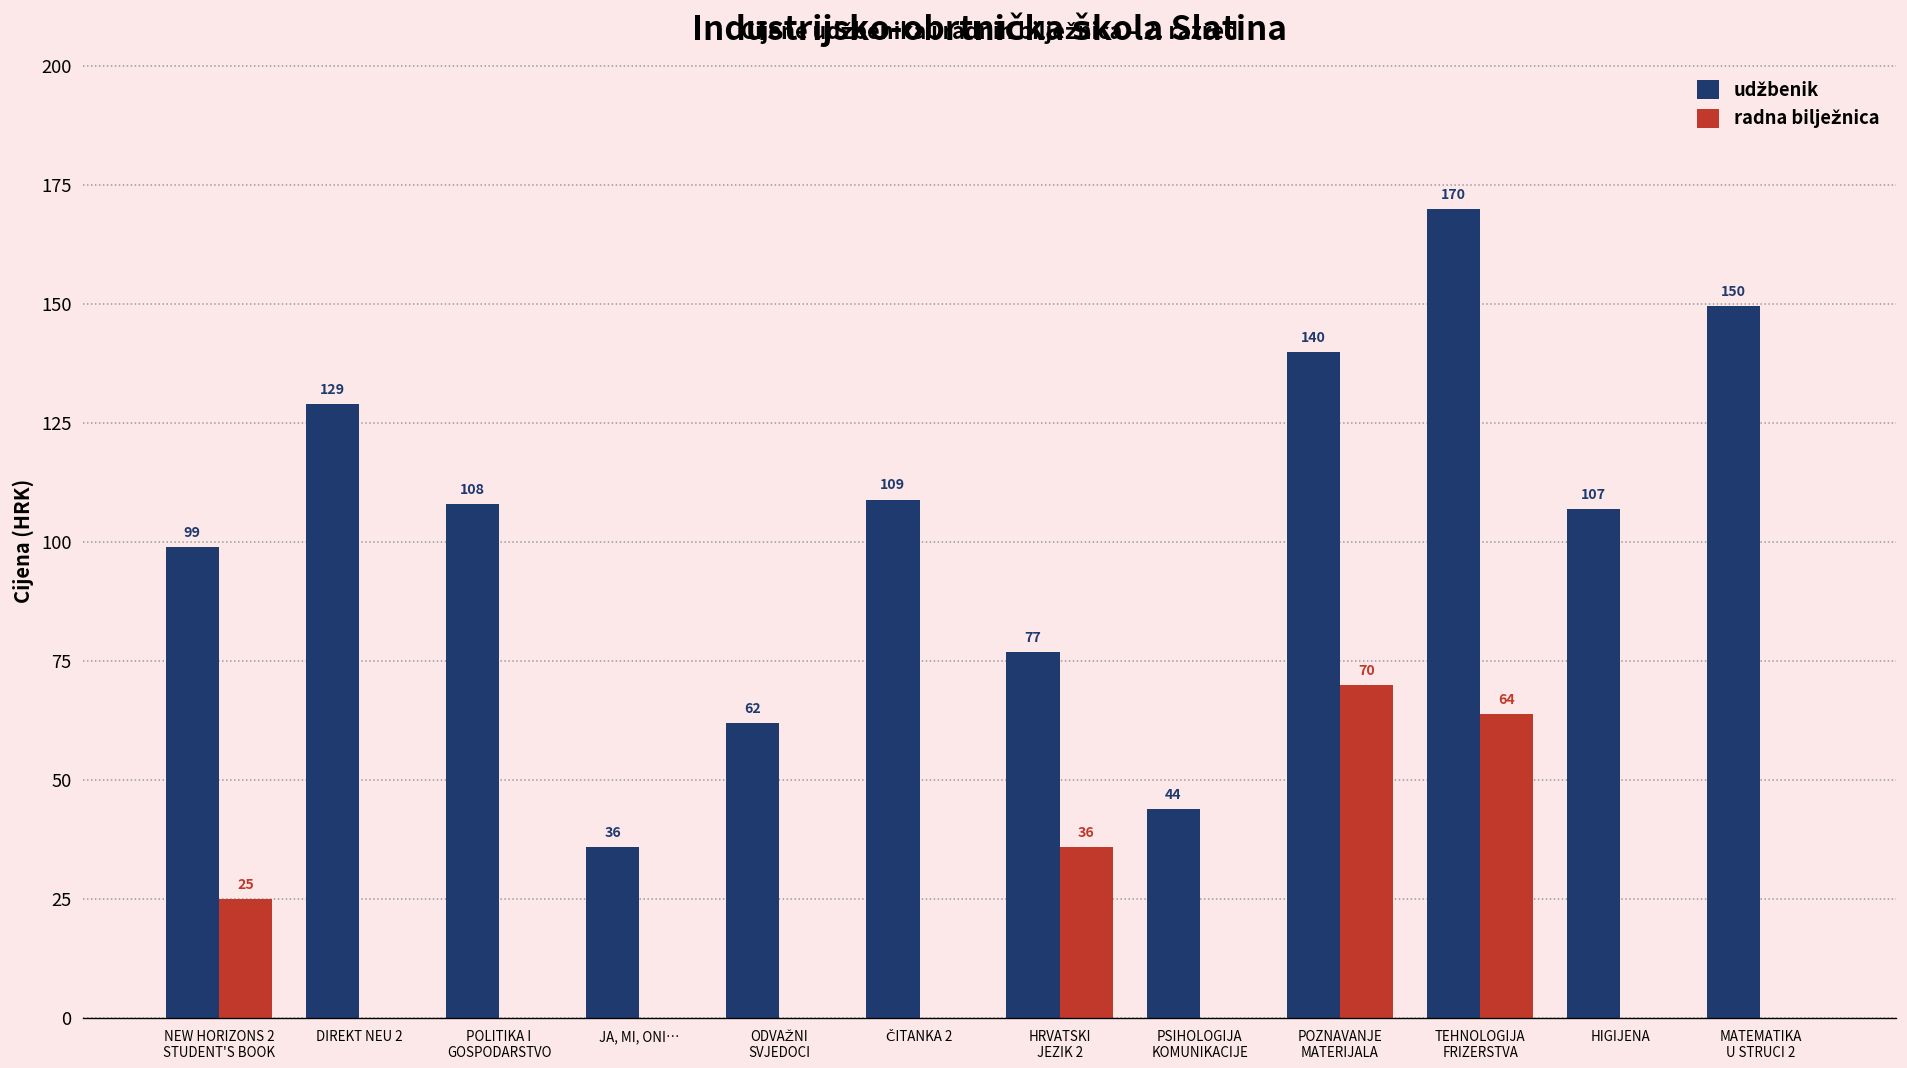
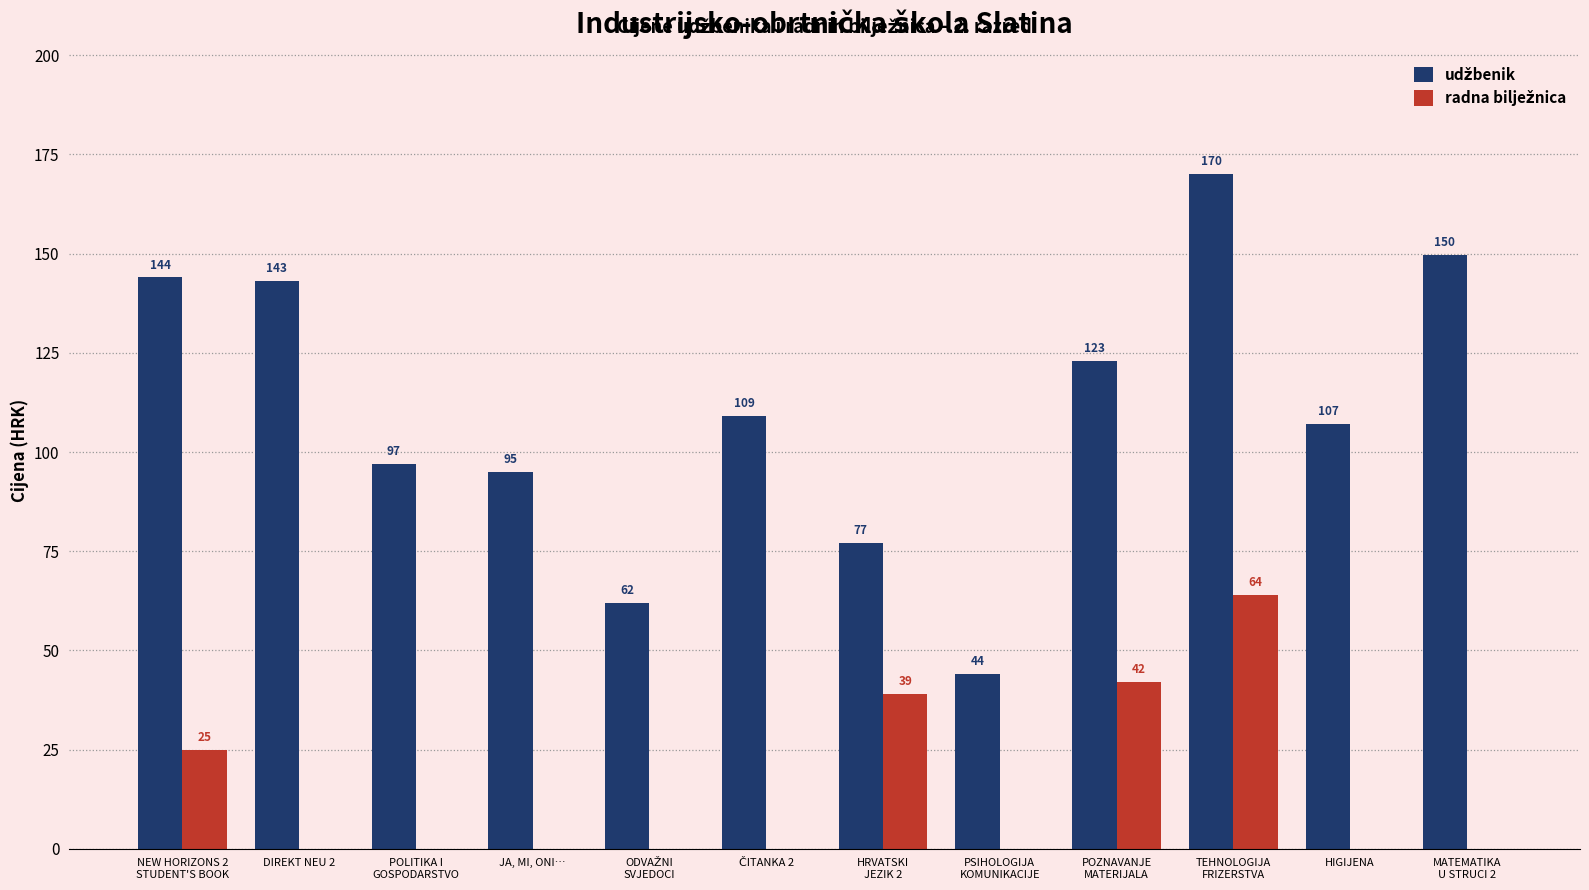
  {
    "udžbenik": {
-     "NEW HORIZONS 2 STUDENT'S BOOK": 99,
-     "DIREKT NEU 2": 129,
-     "POLITIKA I GOSPODARSTVO": 108,
-     "JA, MI, ONI…": 36,
+     "NEW HORIZONS 2 STUDENT'S BOOK": 144,
+     "DIREKT NEU 2": 143,
+     "POLITIKA I GOSPODARSTVO": 97,
+     "JA, MI, ONI…": 95,
      "ODVAŽNI SVJEDOCI": 62,
      "ČITANKA 2": 109,
      "HRVATSKI JEZIK 2": 77,
      "PSIHOLOGIJA KOMUNIKACIJE": 44,
-     "POZNAVANJE MATERIJALA": 140,
+     "POZNAVANJE MATERIJALA": 123,
      "TEHNOLOGIJA FRIZERSTVA": 170,
      "HIGIJENA": 107,
      "MATEMATIKA U STRUCI 2": 150
    },
    "radna bilježnica": {
      "NEW HORIZONS 2 STUDENT'S BOOK": 25,
-     "HRVATSKI JEZIK 2": 36,
-     "POZNAVANJE MATERIJALA": 70,
+     "HRVATSKI JEZIK 2": 39,
+     "POZNAVANJE MATERIJALA": 42,
      "TEHNOLOGIJA FRIZERSTVA": 64
    }
  }
